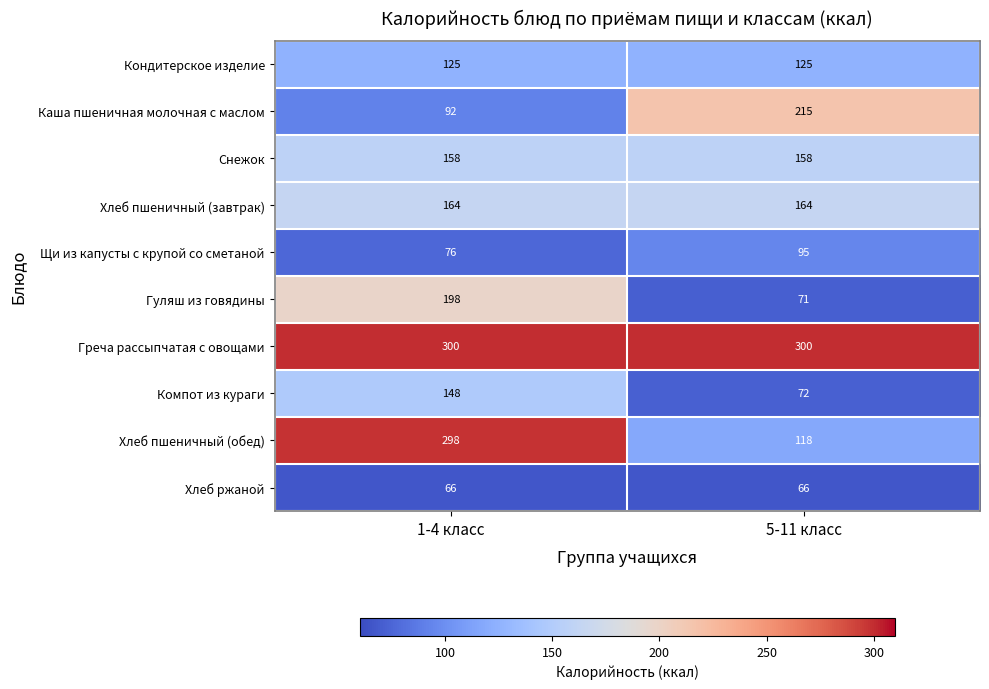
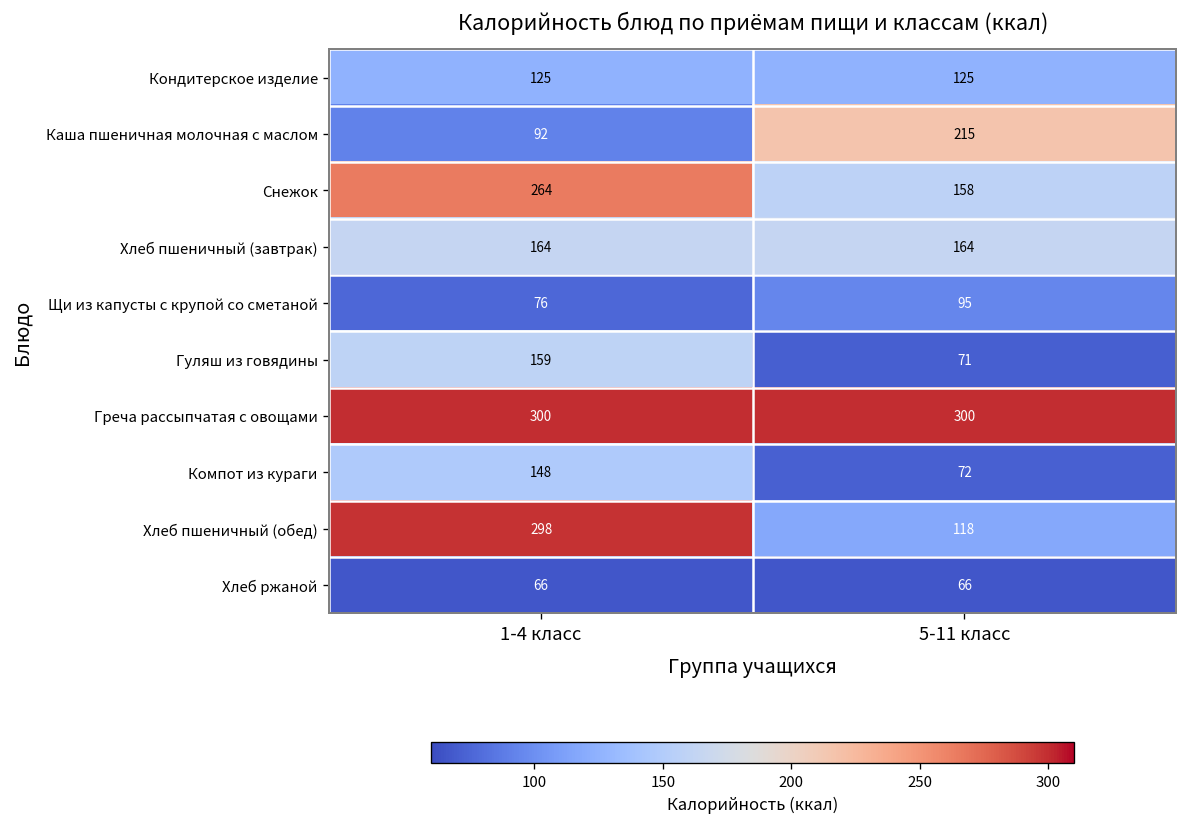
  {
    "Кондитерское изделие": {
      "1-4 класс": 125,
      "5-11 класс": 125
    },
    "Каша пшеничная молочная с маслом": {
      "1-4 класс": 92,
      "5-11 класс": 215
    },
    "Снежок": {
-     "1-4 класс": 158,
+     "1-4 класс": 264,
      "5-11 класс": 158
    },
    "Хлеб пшеничный (завтрак)": {
      "1-4 класс": 164,
      "5-11 класс": 164
    },
    "Щи из капусты с крупой со сметаной": {
      "1-4 класс": 76,
      "5-11 класс": 95
    },
    "Гуляш из говядины": {
-     "1-4 класс": 198,
+     "1-4 класс": 159,
      "5-11 класс": 71
    },
    "Греча рассыпчатая с овощами": {
      "1-4 класс": 300,
      "5-11 класс": 300
    },
    "Компот из кураги": {
      "1-4 класс": 148,
      "5-11 класс": 72
    },
    "Хлеб пшеничный (обед)": {
      "1-4 класс": 298,
      "5-11 класс": 118
    },
    "Хлеб ржаной": {
      "1-4 класс": 66,
      "5-11 класс": 66
    }
  }
